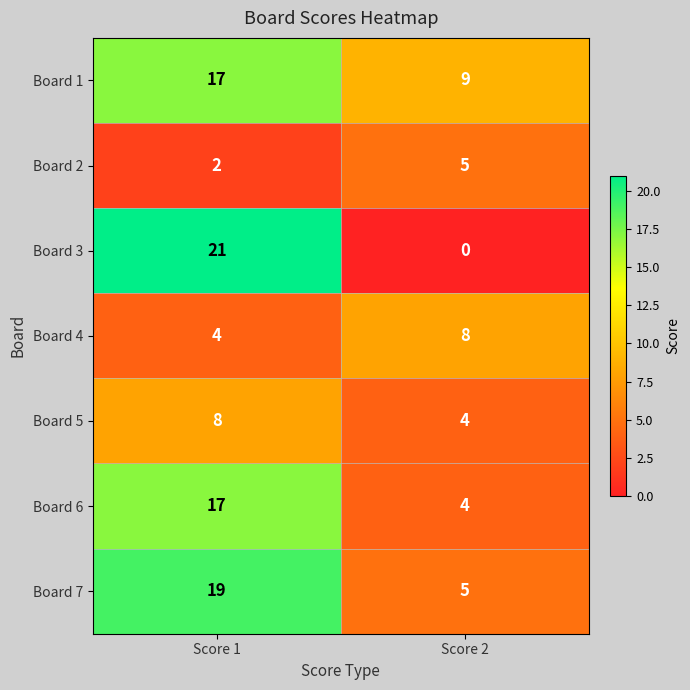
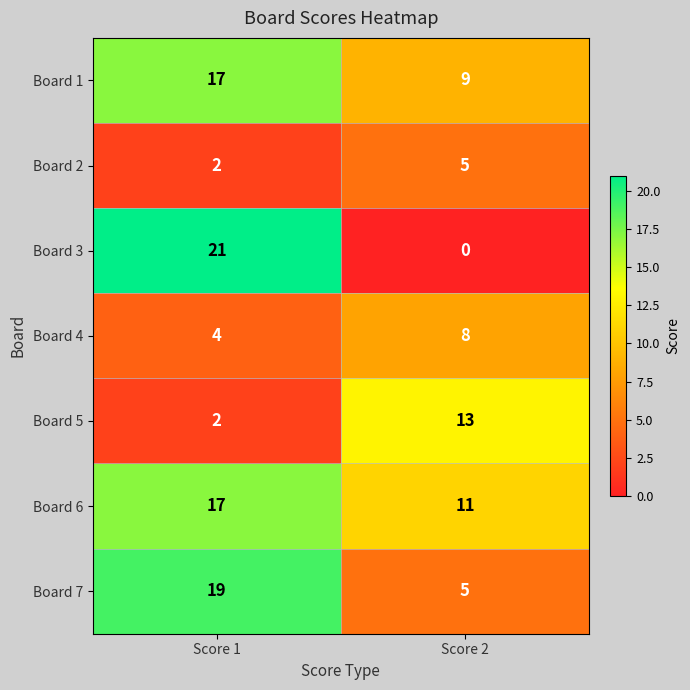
  {
    "Board 1": {
      "Score 1": 17,
      "Score 2": 9
    },
    "Board 2": {
      "Score 1": 2,
      "Score 2": 5
    },
    "Board 3": {
      "Score 1": 21,
      "Score 2": 0
    },
    "Board 4": {
      "Score 1": 4,
      "Score 2": 8
    },
    "Board 5": {
-     "Score 1": 8,
-     "Score 2": 4
+     "Score 1": 2,
+     "Score 2": 13
    },
    "Board 6": {
      "Score 1": 17,
-     "Score 2": 4
+     "Score 2": 11
    },
    "Board 7": {
      "Score 1": 19,
      "Score 2": 5
    }
  }
